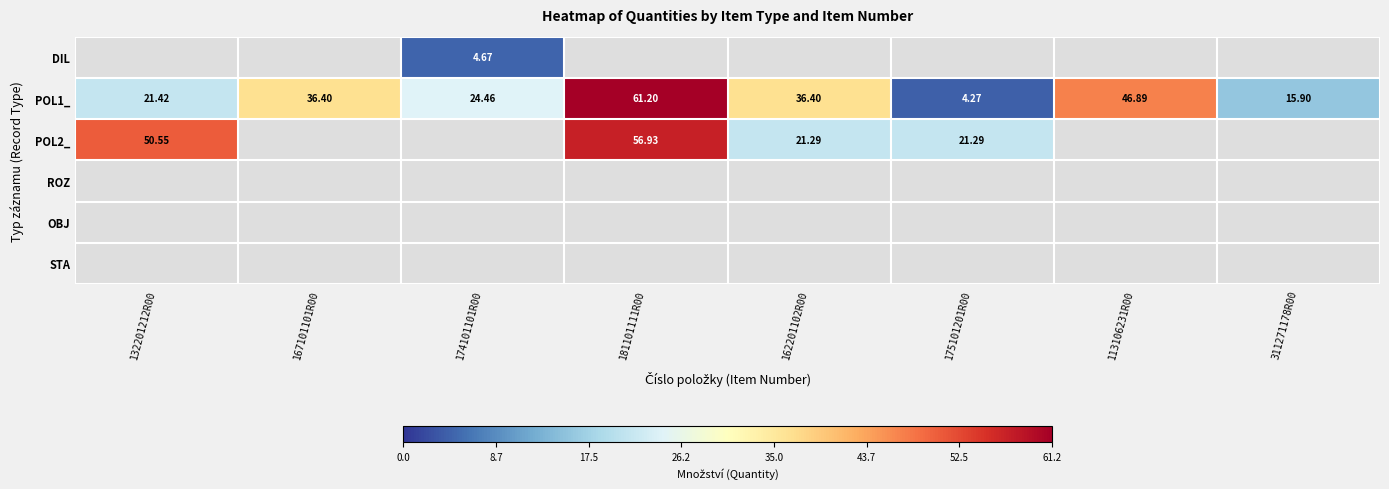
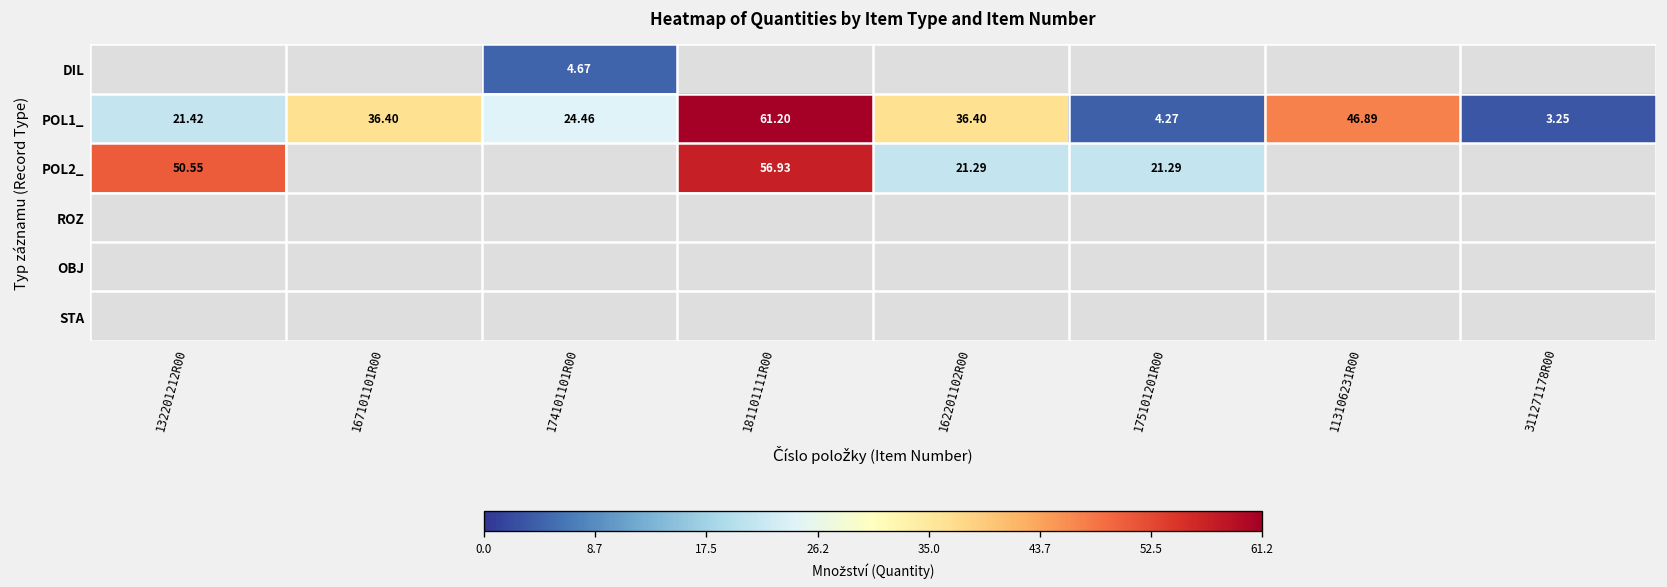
  {
    "DIL": {
      "174101101R00": 4.67
    },
    "POL1_": {
      "132201212R00": 21.42,
      "167101101R00": 36.40,
      "174101101R00": 24.46,
      "181101111R00": 61.20,
      "162201102R00": 36.40,
      "175101201R00": 4.27,
      "113106231R00": 46.89,
-     "311271178R00": 15.90
+     "311271178R00": 3.25
    },
    "POL2_": {
      "132201212R00": 50.55,
      "181101111R00": 56.93,
      "162201102R00": 21.29,
      "175101201R00": 21.29
    }
  }
